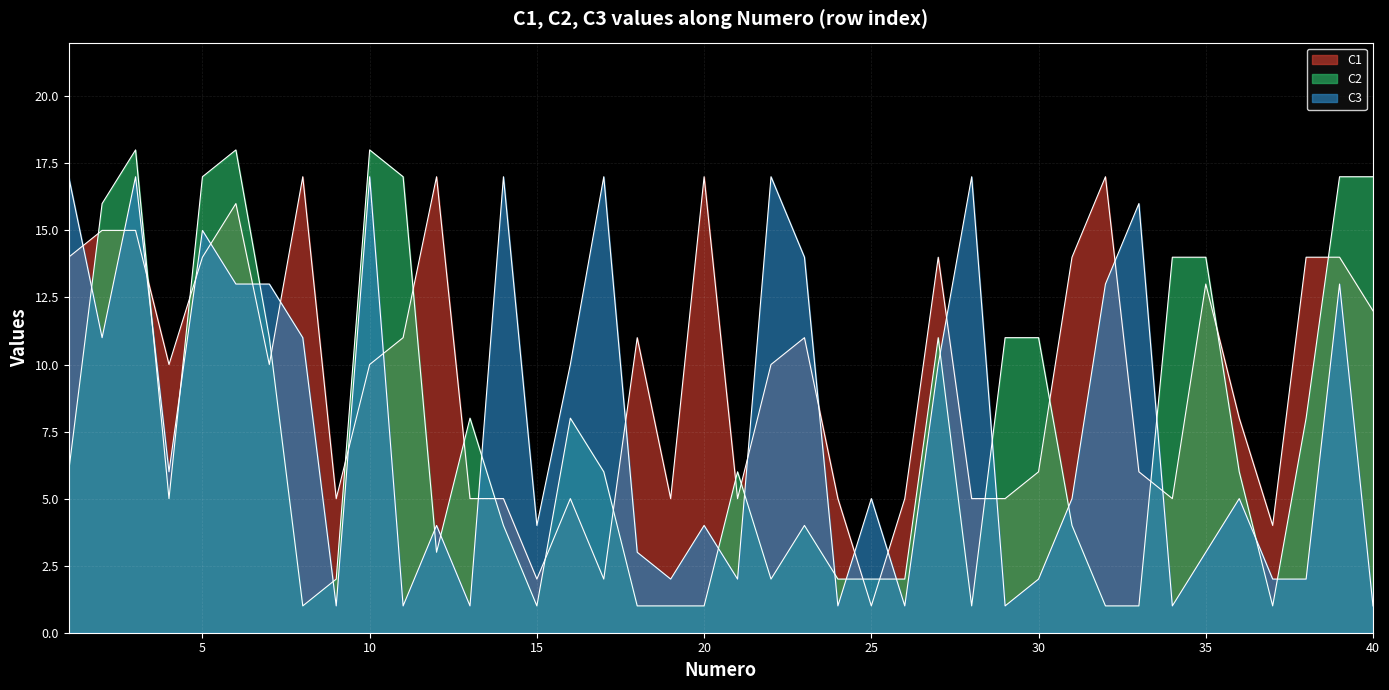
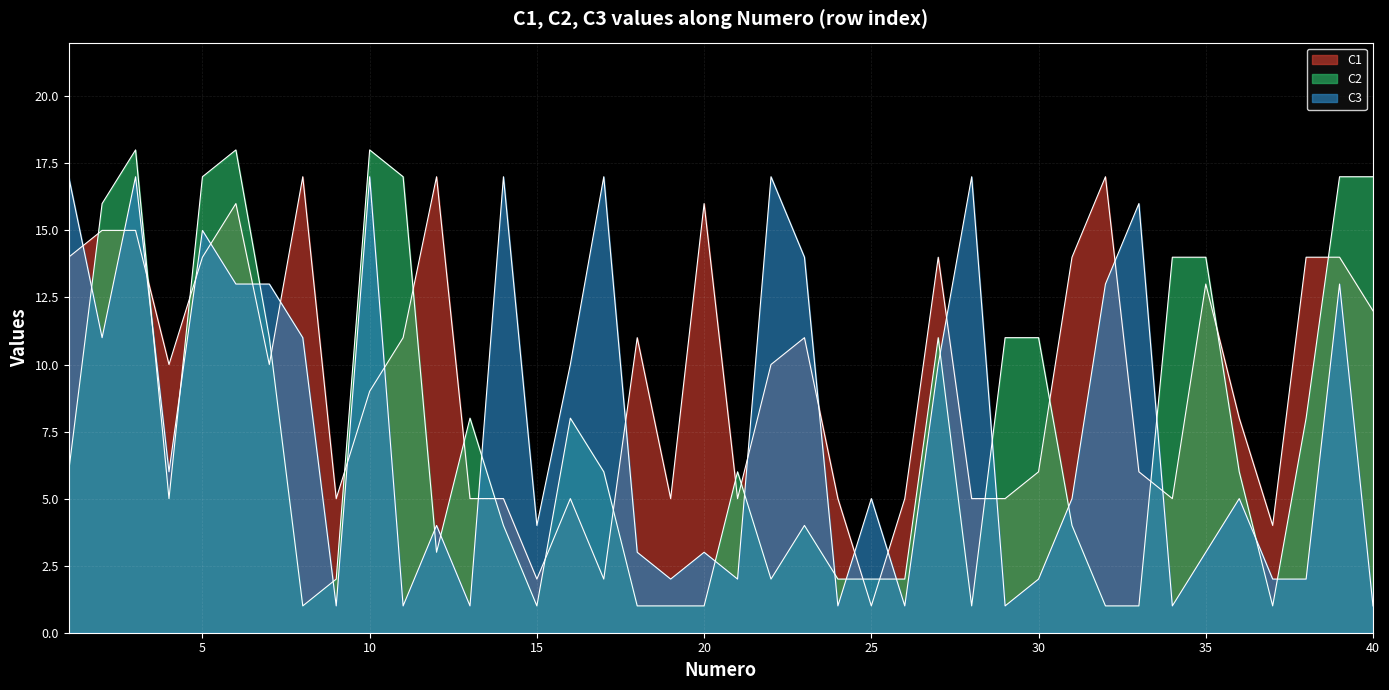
  {
    "C1": {
      "5": 14,
-     "10": 10,
+     "10": 9,
      "15": 2,
-     "20": 17,
+     "20": 16,
      "25": 1,
      "30": 6,
      "35": 13,
      "40": 12
    },
    "C2": {
      "5": 17,
      "10": 18,
      "15": 1,
      "20": 1,
      "25": 2,
      "30": 11,
      "35": 14,
      "40": 17
    },
    "C3": {
      "5": 15,
      "10": 17,
      "15": 4,
-     "20": 4,
+     "20": 3,
      "25": 5,
      "30": 2,
      "35": 3,
      "40": 1
    }
  }
